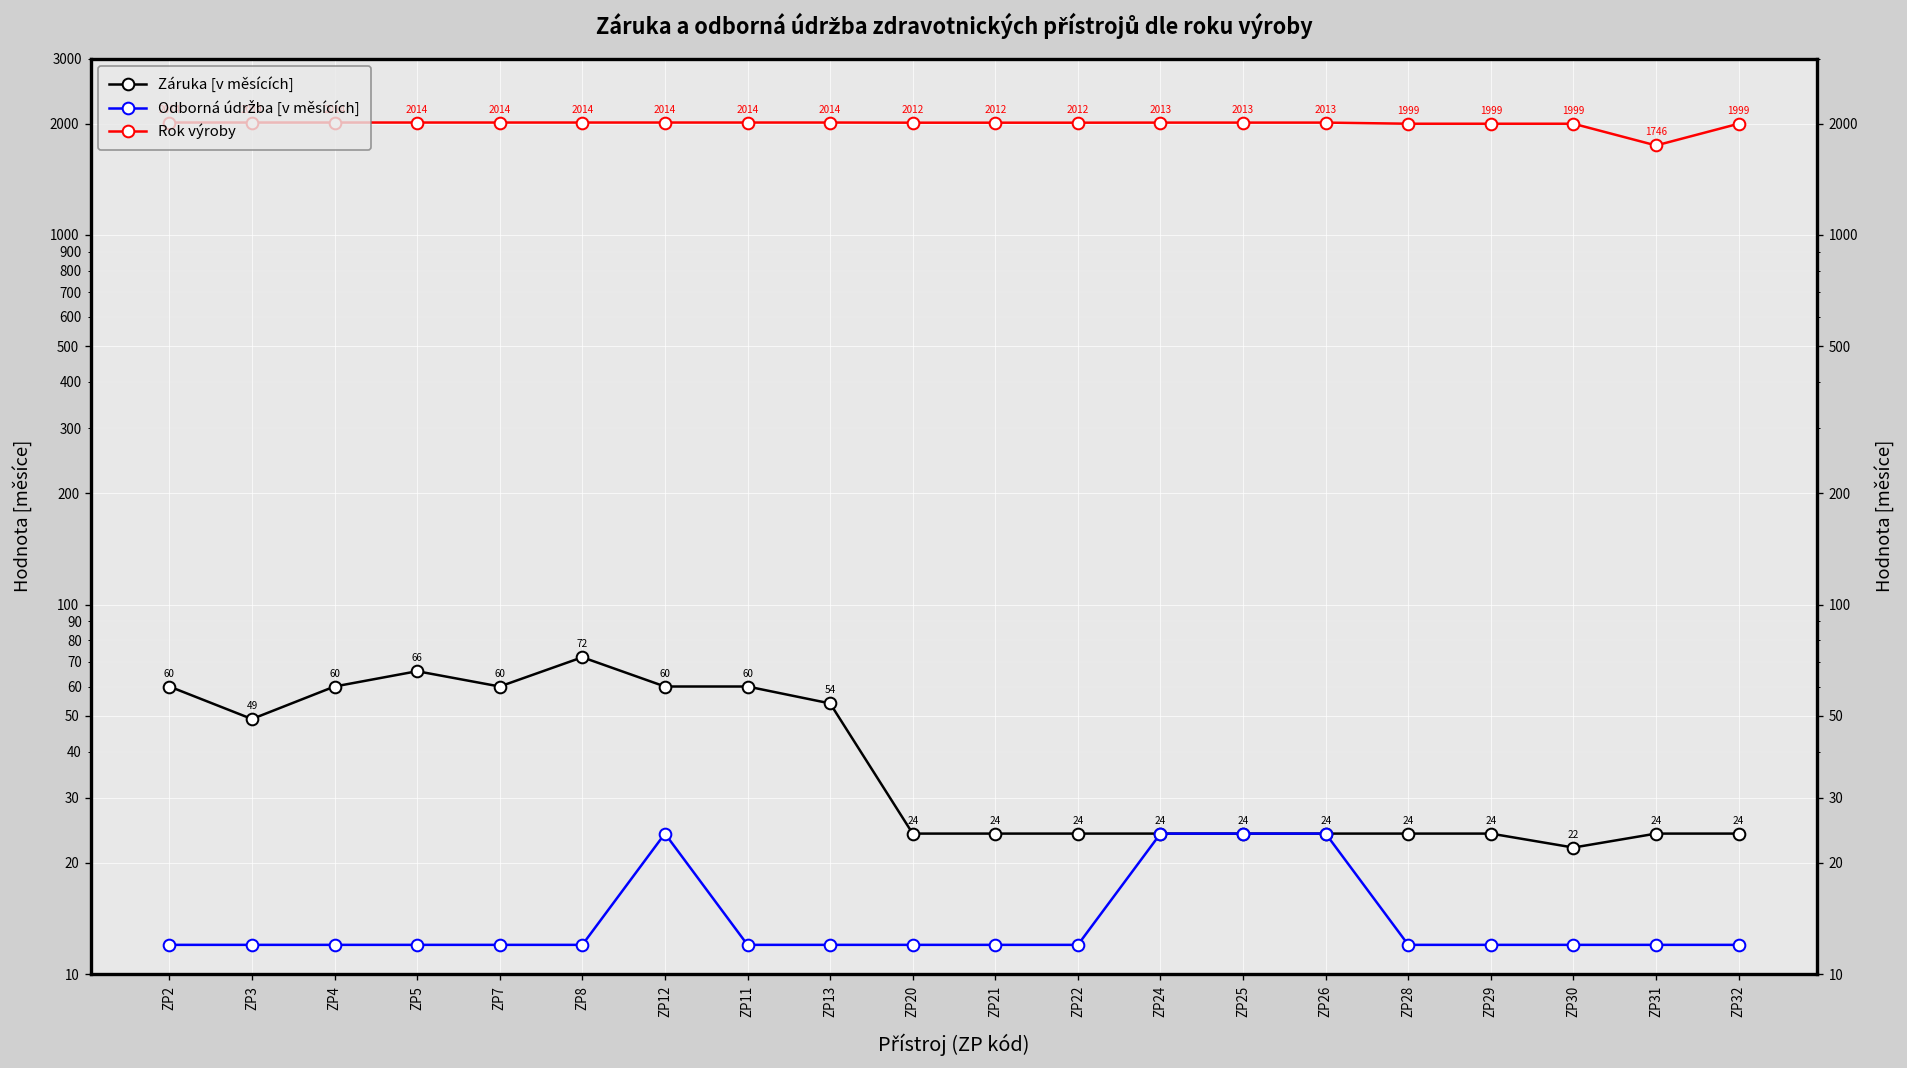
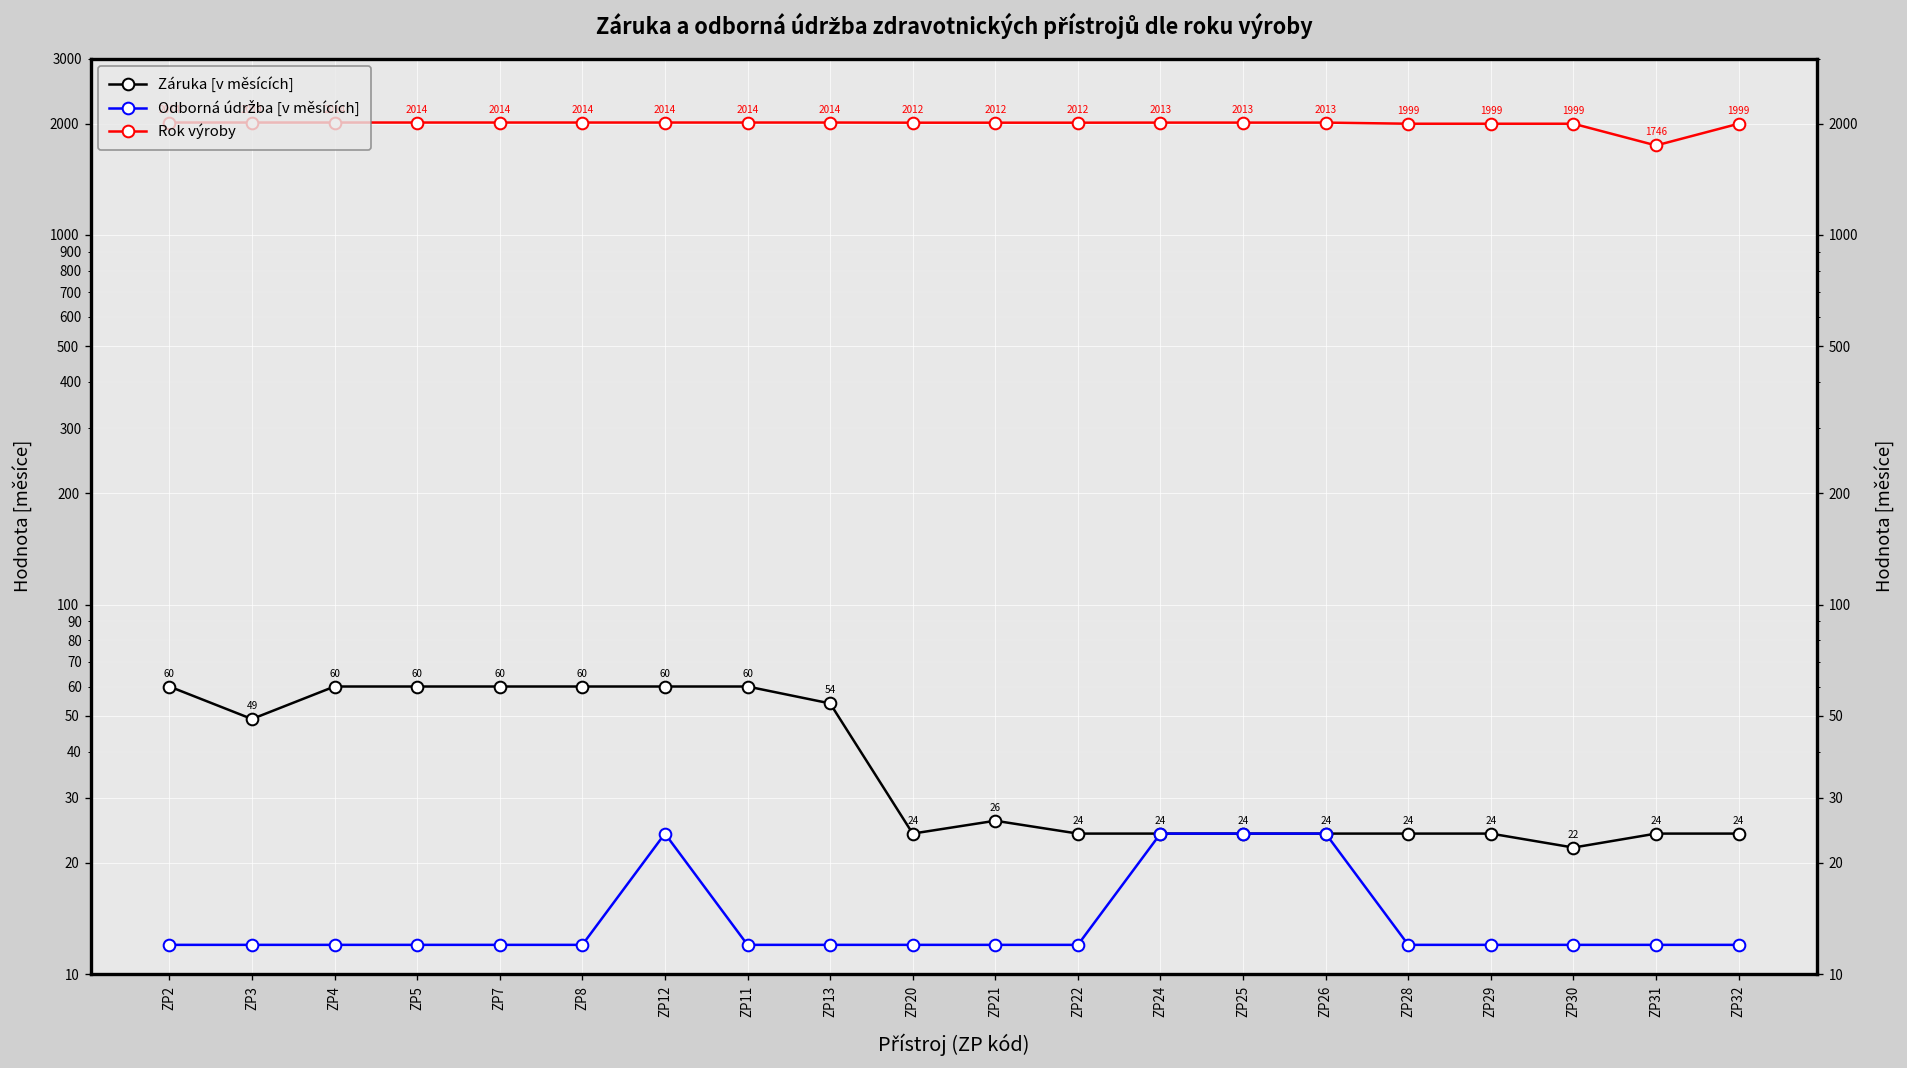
  {
    "Záruka [v měsících]": {
      "ZP2": 60,
      "ZP3": 49,
      "ZP4": 60,
-     "ZP5": 66,
+     "ZP5": 60,
      "ZP7": 60,
-     "ZP8": 72,
+     "ZP8": 60,
      "ZP12": 60,
      "ZP11": 60,
      "ZP13": 54,
      "ZP20": 24,
-     "ZP21": 24,
+     "ZP21": 26,
      "ZP22": 24,
      "ZP28": 24,
      "ZP29": 24,
      "ZP30": 22,
      "ZP31": 24,
      "ZP32": 24
    },
    "Odborná údržba [v měsících]": {
      "ZP2": 12.0,
      "ZP3": 12.0,
      "ZP4": 12.0,
      "ZP5": 12.0,
      "ZP7": 12.0,
      "ZP8": 12.0,
      "ZP12": 24,
      "ZP11": 12.0,
      "ZP13": 12.0,
      "ZP20": 12.0,
      "ZP21": 12.0,
      "ZP22": 12.0,
      "ZP28": 12.0,
      "ZP29": 12.0,
      "ZP30": 12.0,
      "ZP31": 12.0,
      "ZP32": 12.0
    },
    "Rok výroby": {
      "ZP5": 2014,
      "ZP7": 2014,
      "ZP8": 2014,
      "ZP12": 2014,
      "ZP11": 2014,
      "ZP13": 2014,
      "ZP20": 2012,
      "ZP21": 2012,
      "ZP22": 2012,
      "ZP24": 2013,
      "ZP25": 2013,
      "ZP26": 2013,
      "ZP28": 1999,
      "ZP29": 1999,
      "ZP30": 1999,
      "ZP31": 1746,
      "ZP32": 1999
    }
  }
